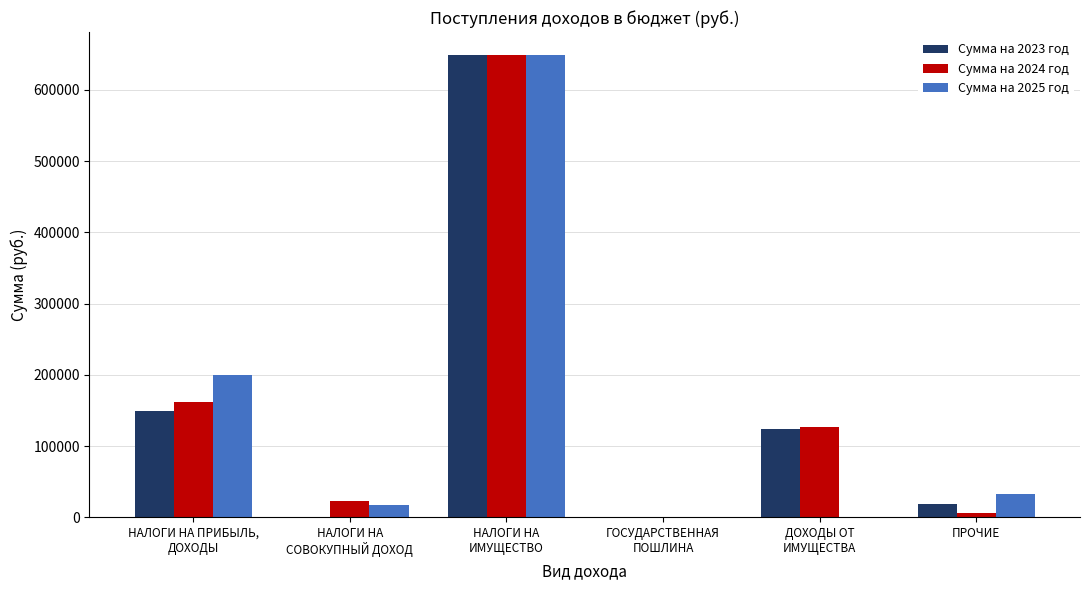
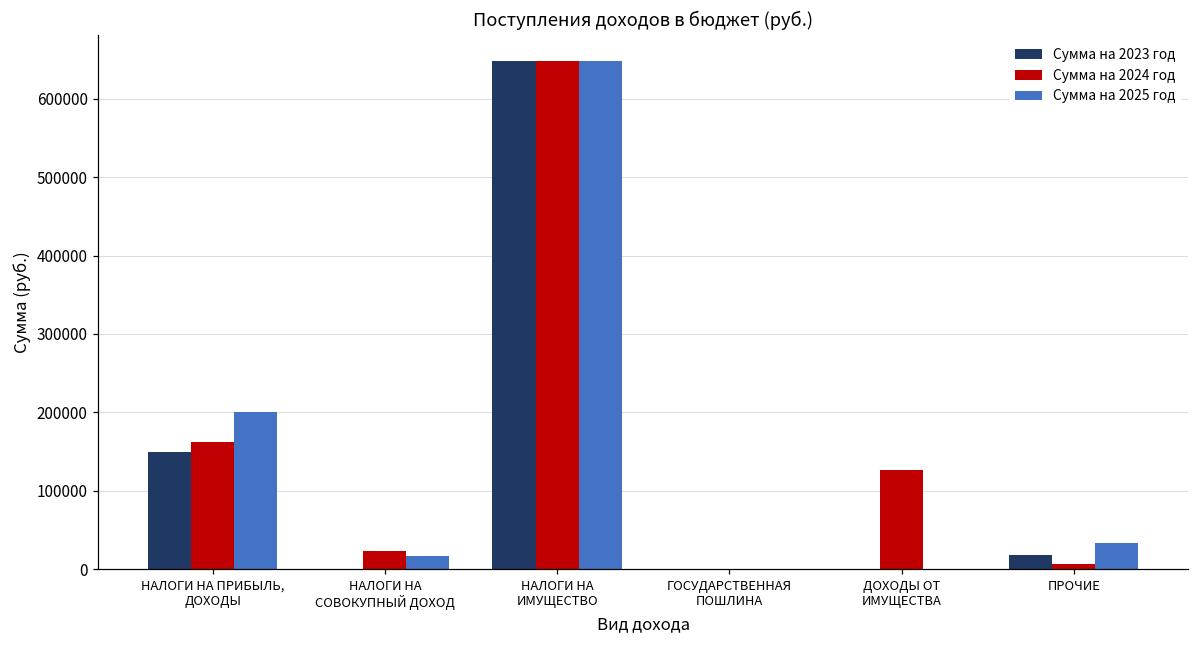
  {
    "Сумма на 2023 год": {
      "НАЛОГИ НА ПРИБЫЛЬ, ДОХОДЫ": 150000,
      "НАЛОГИ НА СОВОКУПНЫЙ ДОХОД": 0,
      "НАЛОГИ НА ИМУЩЕСТВО": 650000,
      "ГОСУДАРСТВЕННАЯ ПОШЛИНА": 0,
-     "ДОХОДЫ ОТ ИМУЩЕСТВА": 120000,
+     "ДОХОДЫ ОТ ИМУЩЕСТВА": 0,
      "ПРОЧИЕ": 20000
    },
    "Сумма на 2024 год": {
      "НАЛОГИ НА ПРИБЫЛЬ, ДОХОДЫ": 160000,
      "НАЛОГИ НА СОВОКУПНЫЙ ДОХОД": 20000,
      "НАЛОГИ НА ИМУЩЕСТВО": 650000,
      "ГОСУДАРСТВЕННАЯ ПОШЛИНА": 0,
      "ДОХОДЫ ОТ ИМУЩЕСТВА": 130000,
      "ПРОЧИЕ": 10000
    },
    "Сумма на 2025 год": {
      "НАЛОГИ НА ПРИБЫЛЬ, ДОХОДЫ": 200000,
      "НАЛОГИ НА СОВОКУПНЫЙ ДОХОД": 20000,
      "НАЛОГИ НА ИМУЩЕСТВО": 650000,
      "ГОСУДАРСТВЕННАЯ ПОШЛИНА": 0,
      "ДОХОДЫ ОТ ИМУЩЕСТВА": 0,
      "ПРОЧИЕ": 30000
    }
  }
